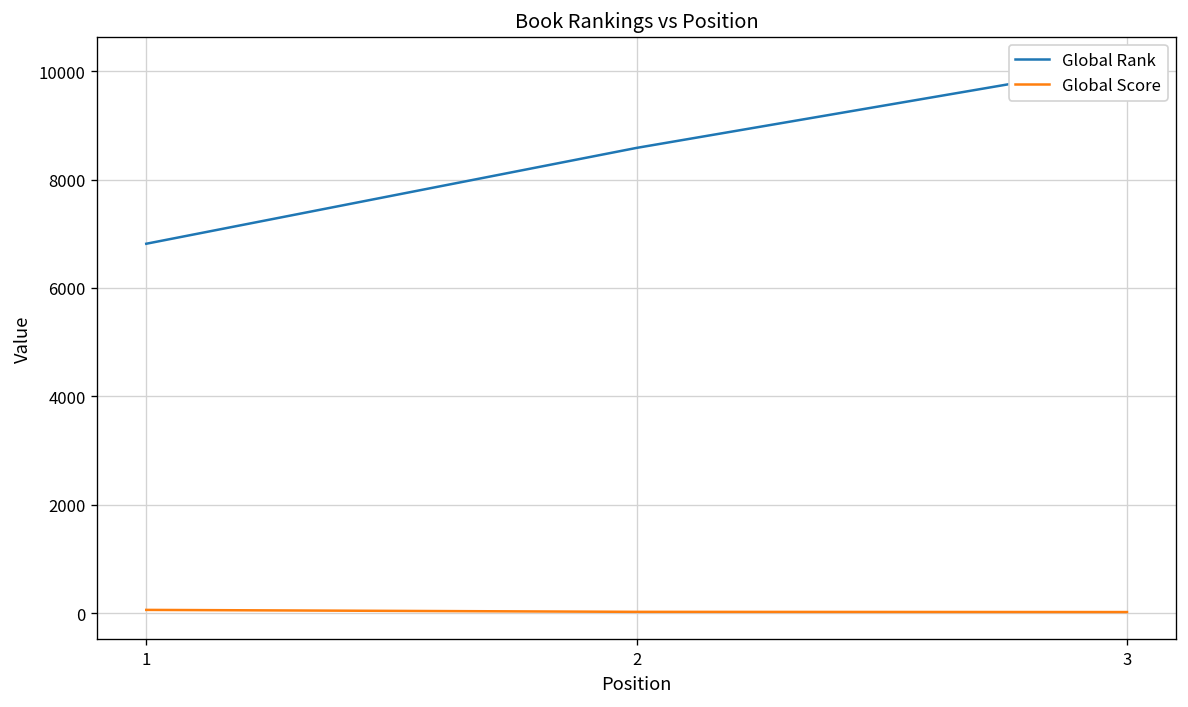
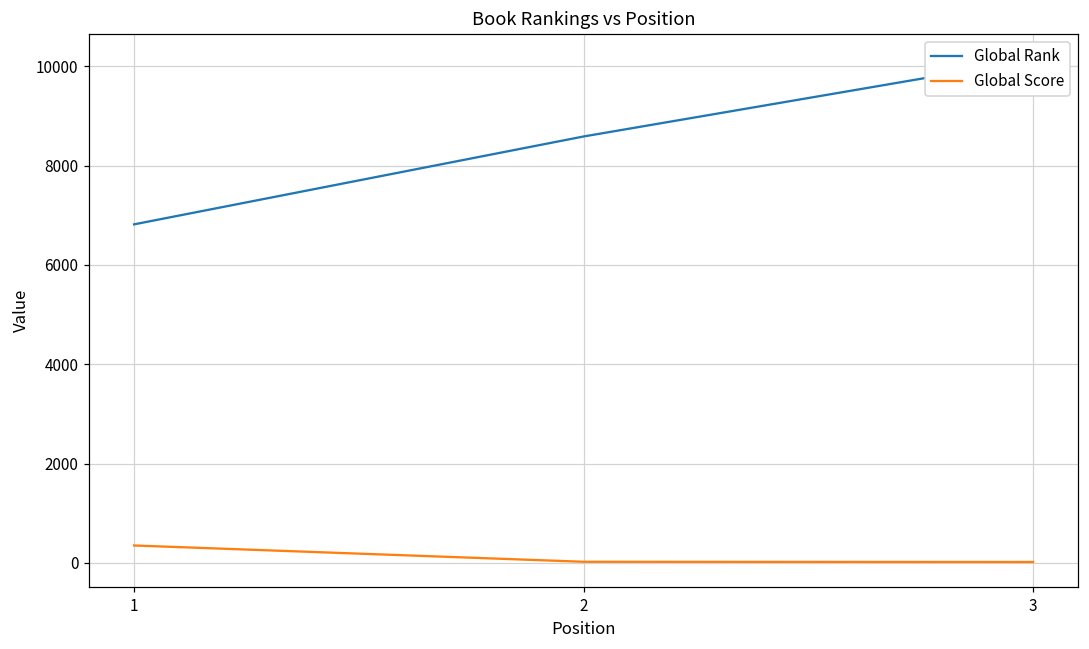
  {
    "Global Rank": {
      "1": 6800,
      "2": 8600
    },
    "Global Score": {
-     "1": 100,
+     "1": 400,
      "2": 0,
      "3": 0
    }
  }
